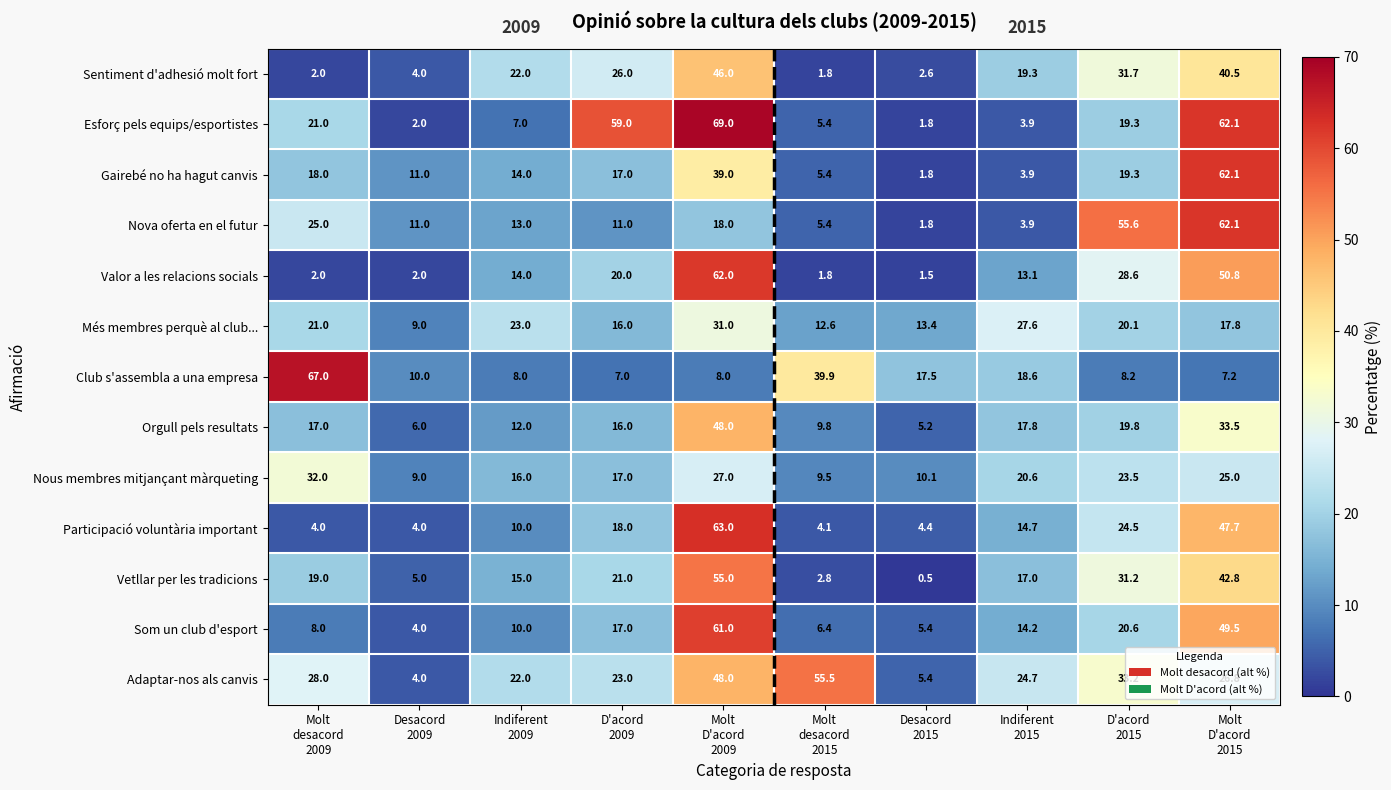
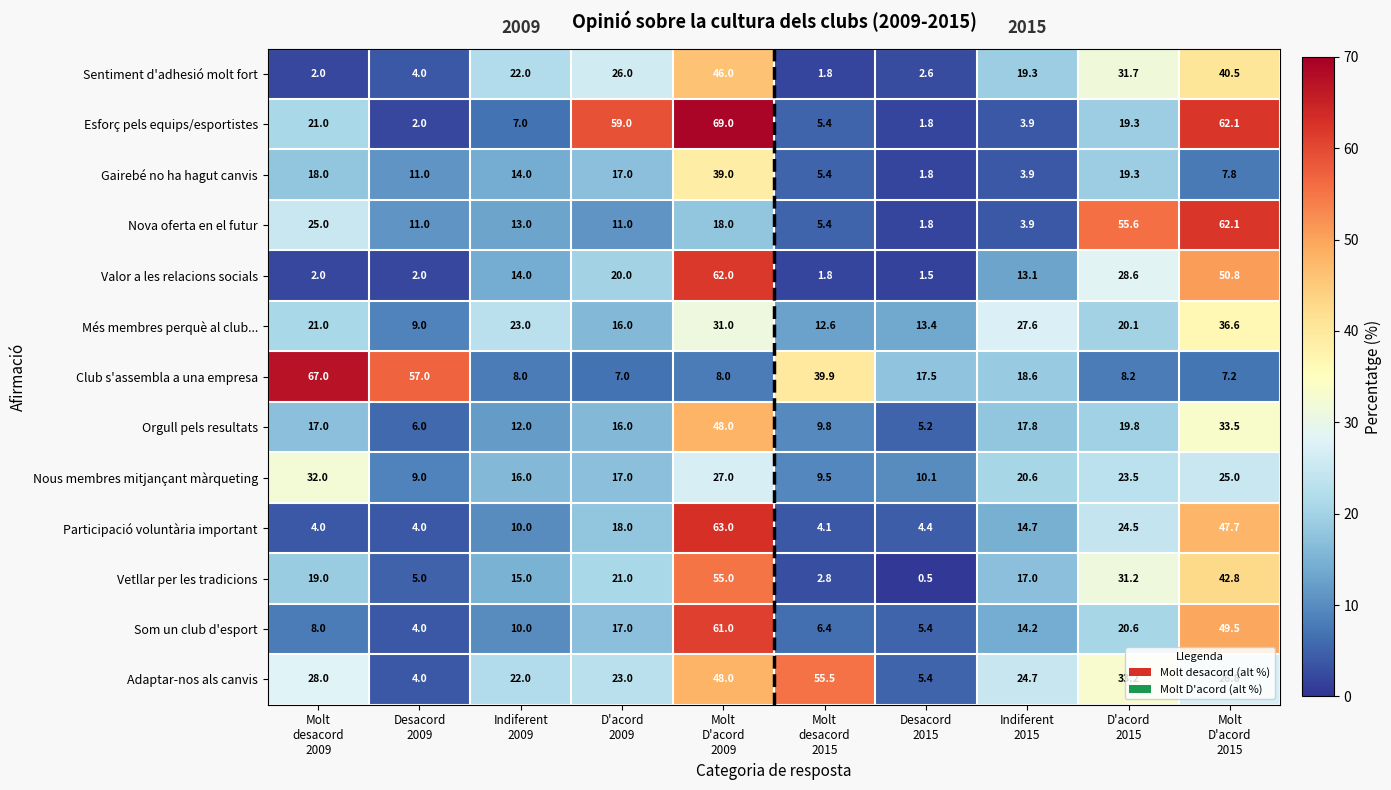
  {
    "Sentiment d'adhesió molt fort": {
      "Molt desacord 2009": 2.0,
      "Desacord 2009": 4.0,
      "Indiferent 2009": 22.0,
      "D'acord 2009": 26.0,
      "Molt D'acord 2009": 46.0,
      "Molt desacord 2015": 1.8,
      "Desacord 2015": 2.6,
      "Indiferent 2015": 19.3,
      "D'acord 2015": 31.7,
      "Molt D'acord 2015": 40.5
    },
    "Esforç pels equips/esportistes": {
      "Molt desacord 2009": 21.0,
      "Desacord 2009": 2.0,
      "Indiferent 2009": 7.0,
      "D'acord 2009": 59.0,
      "Molt D'acord 2009": 69.0,
      "Molt desacord 2015": 5.4,
      "Desacord 2015": 1.8,
      "Indiferent 2015": 3.9,
      "D'acord 2015": 19.3,
      "Molt D'acord 2015": 62.1
    },
    "Gairebé no ha hagut canvis": {
      "Molt desacord 2009": 18.0,
      "Desacord 2009": 11.0,
      "Indiferent 2009": 14.0,
      "D'acord 2009": 17.0,
      "Molt D'acord 2009": 39.0,
      "Molt desacord 2015": 5.4,
      "Desacord 2015": 1.8,
      "Indiferent 2015": 3.9,
      "D'acord 2015": 19.3,
-     "Molt D'acord 2015": 62.1
+     "Molt D'acord 2015": 7.8
    },
    "Nova oferta en el futur": {
      "Molt desacord 2009": 25.0,
      "Desacord 2009": 11.0,
      "Indiferent 2009": 13.0,
      "D'acord 2009": 11.0,
      "Molt D'acord 2009": 18.0,
      "Molt desacord 2015": 5.4,
      "Desacord 2015": 1.8,
      "Indiferent 2015": 3.9,
      "D'acord 2015": 55.6,
      "Molt D'acord 2015": 62.1
    },
    "Valor a les relacions socials": {
      "Molt desacord 2009": 2.0,
      "Desacord 2009": 2.0,
      "Indiferent 2009": 14.0,
      "D'acord 2009": 20.0,
      "Molt D'acord 2009": 62.0,
      "Molt desacord 2015": 1.8,
      "Desacord 2015": 1.5,
      "Indiferent 2015": 13.1,
      "D'acord 2015": 28.6,
      "Molt D'acord 2015": 50.8
    },
    "Més membres perquè al club...": {
      "Molt desacord 2009": 21.0,
      "Desacord 2009": 9.0,
      "Indiferent 2009": 23.0,
      "D'acord 2009": 16.0,
      "Molt D'acord 2009": 31.0,
      "Molt desacord 2015": 12.6,
      "Desacord 2015": 13.4,
      "Indiferent 2015": 27.6,
      "D'acord 2015": 20.1,
-     "Molt D'acord 2015": 17.8
+     "Molt D'acord 2015": 36.6
    },
    "Club s'assembla a una empresa": {
      "Molt desacord 2009": 67.0,
-     "Desacord 2009": 10.0,
+     "Desacord 2009": 57.0,
      "Indiferent 2009": 8.0,
      "D'acord 2009": 7.0,
      "Molt D'acord 2009": 8.0,
      "Molt desacord 2015": 39.9,
      "Desacord 2015": 17.5,
      "Indiferent 2015": 18.6,
      "D'acord 2015": 8.2,
      "Molt D'acord 2015": 7.2
    },
    "Orgull pels resultats": {
      "Molt desacord 2009": 17.0,
      "Desacord 2009": 6.0,
      "Indiferent 2009": 12.0,
      "D'acord 2009": 16.0,
      "Molt D'acord 2009": 48.0,
      "Molt desacord 2015": 9.8,
      "Desacord 2015": 5.2,
      "Indiferent 2015": 17.8,
      "D'acord 2015": 19.8,
      "Molt D'acord 2015": 33.5
    },
    "Nous membres mitjançant màrqueting": {
      "Molt desacord 2009": 32.0,
      "Desacord 2009": 9.0,
      "Indiferent 2009": 16.0,
      "D'acord 2009": 17.0,
      "Molt D'acord 2009": 27.0,
      "Molt desacord 2015": 9.5,
      "Desacord 2015": 10.1,
      "Indiferent 2015": 20.6,
      "D'acord 2015": 23.5,
      "Molt D'acord 2015": 25.0
    },
    "Participació voluntària important": {
      "Molt desacord 2009": 4.0,
      "Desacord 2009": 4.0,
      "Indiferent 2009": 10.0,
      "D'acord 2009": 18.0,
      "Molt D'acord 2009": 63.0,
      "Molt desacord 2015": 4.1,
      "Desacord 2015": 4.4,
      "Indiferent 2015": 14.7,
      "D'acord 2015": 24.5,
      "Molt D'acord 2015": 47.7
    },
    "Vetllar per les tradicions": {
      "Molt desacord 2009": 19.0,
      "Desacord 2009": 5.0,
      "Indiferent 2009": 15.0,
      "D'acord 2009": 21.0,
      "Molt D'acord 2009": 55.0,
      "Molt desacord 2015": 2.8,
      "Desacord 2015": 0.5,
      "Indiferent 2015": 17.0,
      "D'acord 2015": 31.2,
      "Molt D'acord 2015": 42.8
    },
    "Som un club d'esport": {
      "Molt desacord 2009": 8.0,
      "Desacord 2009": 4.0,
      "Indiferent 2009": 10.0,
      "D'acord 2009": 17.0,
      "Molt D'acord 2009": 61.0,
      "Molt desacord 2015": 6.4,
      "Desacord 2015": 5.4,
      "Indiferent 2015": 14.2,
      "D'acord 2015": 20.6,
      "Molt D'acord 2015": 49.5
    },
    "Adaptar-nos als canvis": {
      "Molt desacord 2009": 28.0,
      "Desacord 2009": 4.0,
      "Indiferent 2009": 22.0,
      "D'acord 2009": 23.0,
      "Molt D'acord 2009": 48.0,
      "Molt desacord 2015": 55.5,
      "Desacord 2015": 5.4,
      "Indiferent 2015": 24.7
    }
  }
